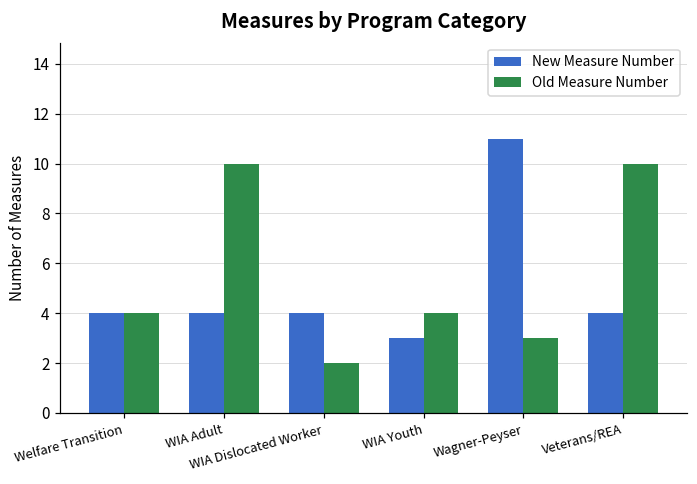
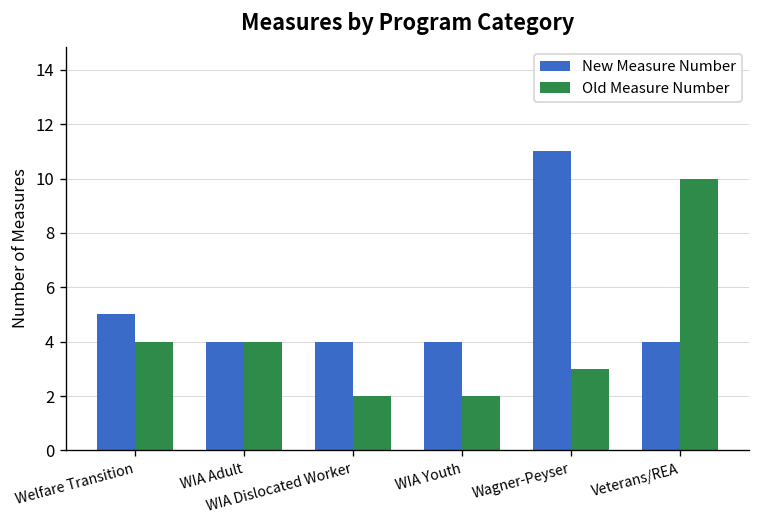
  {
    "New Measure Number": {
-     "Welfare Transition": 4,
+     "Welfare Transition": 5,
      "WIA Adult": 4,
      "WIA Dislocated Worker": 4,
-     "WIA Youth": 3,
+     "WIA Youth": 4,
      "Wagner-Peyser": 11,
      "Veterans/REA": 4
    },
    "Old Measure Number": {
      "Welfare Transition": 4,
-     "WIA Adult": 10,
+     "WIA Adult": 4,
      "WIA Dislocated Worker": 2,
-     "WIA Youth": 4,
+     "WIA Youth": 2,
      "Wagner-Peyser": 3,
      "Veterans/REA": 10
    }
  }
